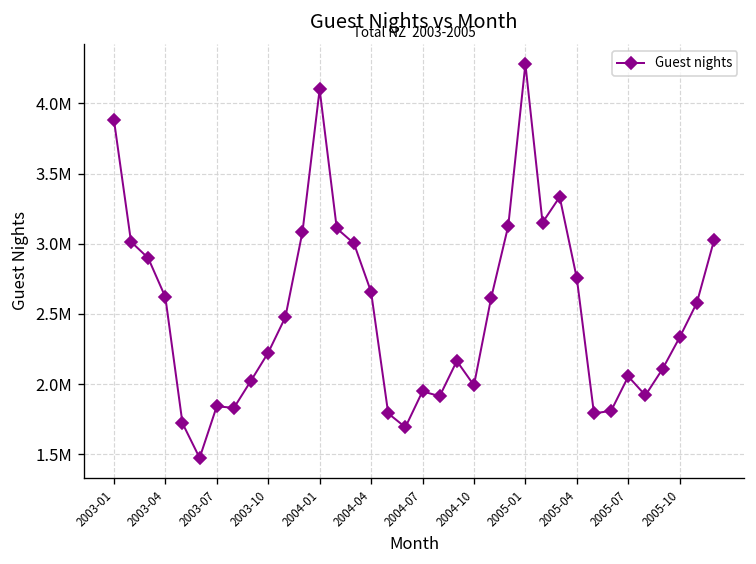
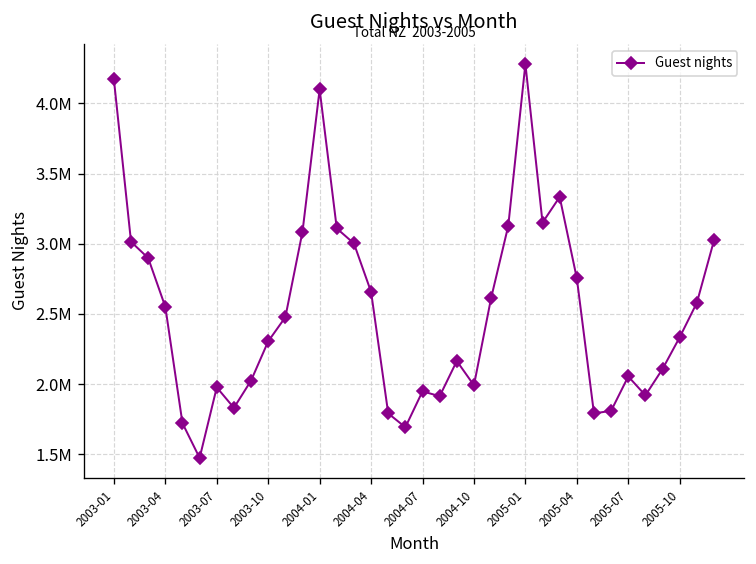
  {
-   "2003-01": 3880000,
-   "2003-04": 2620000,
-   "2003-07": 1840000,
-   "2003-10": 2220000,
+   "2003-01": 4170000,
+   "2003-04": 2550000,
+   "2003-07": 1980000,
+   "2003-10": 2300000,
    "2004-01": 4100000,
    "2004-04": 2660000,
    "2004-07": 1950000,
    "2004-10": 1990000,
    "2005-01": 4280000,
    "2005-04": 2750000,
    "2005-07": 2050000,
    "2005-10": 2330000
  }
